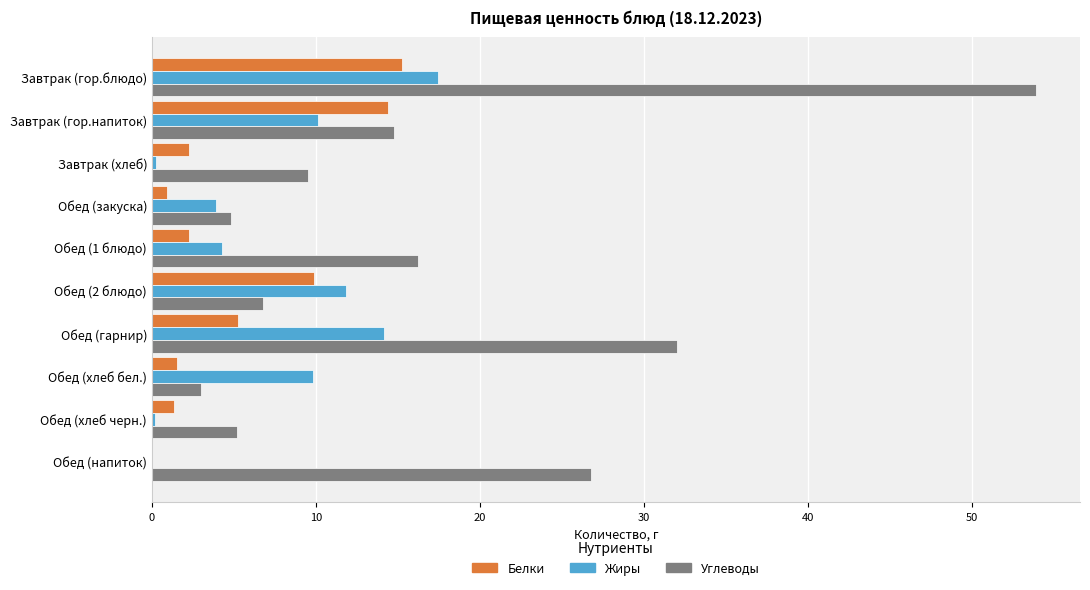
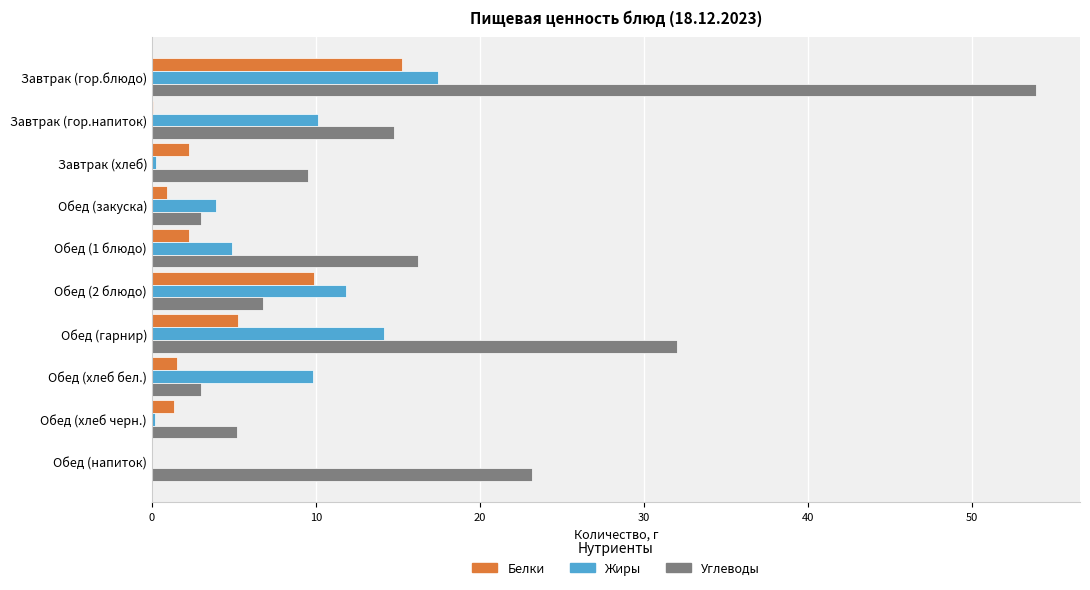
  {
    "Белки": {
      "Завтрак (гор.блюдо)": 15.3,
-     "Завтрак (гор.напиток)": 14.4,
+     "Завтрак (гор.напиток)": 0.1,
      "Завтрак (хлеб)": 2.3,
      "Обед (закуска)": 0.9,
      "Обед (1 блюдо)": 2.3,
      "Обед (2 блюдо)": 9.9,
      "Обед (гарнир)": 5.3,
      "Обед (хлеб бел.)": 1.5,
      "Обед (хлеб черн.)": 1.3,
      "Обед (напиток)": 0.0
    },
    "Жиры": {
      "Завтрак (гор.блюдо)": 17.4,
      "Завтрак (гор.напиток)": 10.1,
      "Завтрак (хлеб)": 0.2,
      "Обед (закуска)": 3.9,
-     "Обед (1 блюдо)": 4.3,
+     "Обед (1 блюдо)": 4.9,
      "Обед (2 блюдо)": 11.9,
      "Обед (гарнир)": 14.2,
      "Обед (хлеб бел.)": 9.8,
      "Обед (хлеб черн.)": 0.2,
      "Обед (напиток)": 0.0
    },
    "Углеводы": {
      "Завтрак (гор.блюдо)": 53.9,
      "Завтрак (гор.напиток)": 14.8,
      "Завтрак (хлеб)": 9.5,
-     "Обед (закуска)": 4.8,
+     "Обед (закуска)": 3.0,
      "Обед (1 блюдо)": 16.2,
      "Обед (2 блюдо)": 6.8,
      "Обед (гарнир)": 32.0,
      "Обед (хлеб бел.)": 3.0,
      "Обед (хлеб черн.)": 5.2,
-     "Обед (напиток)": 26.8
+     "Обед (напиток)": 23.2
    }
  }
